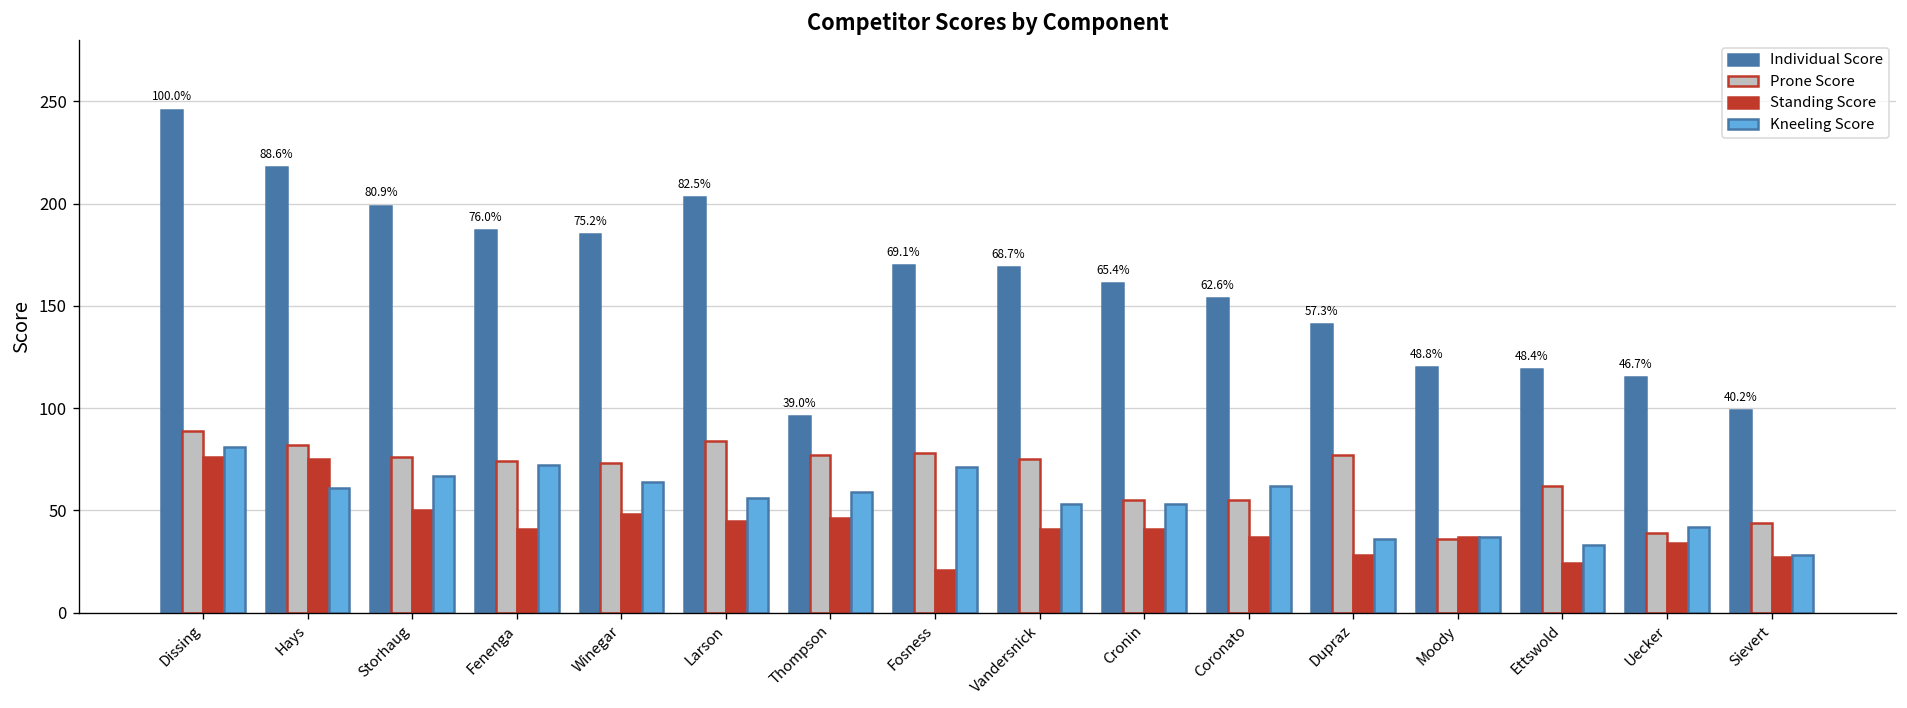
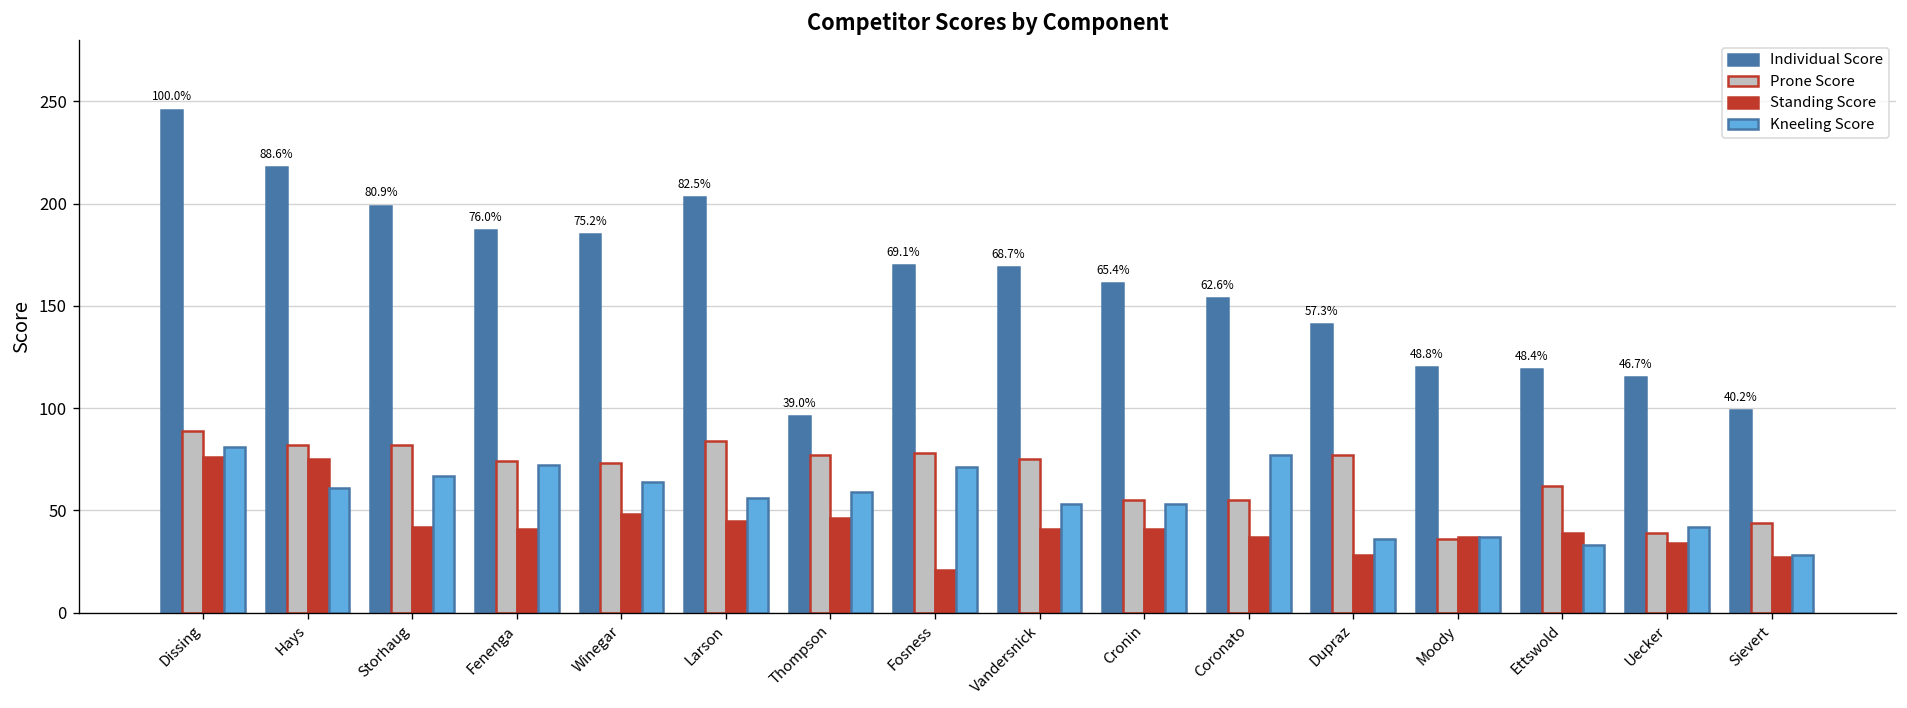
  {
    "Prone Score": {
      "Dissing": 89,
      "Hays": 82,
-     "Storhaug": 76,
+     "Storhaug": 82,
      "Fenenga": 74,
      "Winegar": 73,
      "Larson": 84,
      "Thompson": 77,
      "Fosness": 78,
      "Vandersnick": 75,
      "Cronin": 55,
      "Coronato": 55,
      "Dupraz": 77,
      "Moody": 36,
      "Ettswold": 62,
      "Uecker": 39,
      "Sievert": 44
    },
    "Standing Score": {
      "Dissing": 76,
      "Hays": 75,
-     "Storhaug": 50,
+     "Storhaug": 42,
      "Fenenga": 41,
      "Winegar": 48,
      "Larson": 45,
      "Thompson": 46,
      "Fosness": 21,
      "Vandersnick": 41,
      "Cronin": 41,
      "Coronato": 37,
      "Dupraz": 28,
      "Moody": 37,
-     "Ettswold": 24,
+     "Ettswold": 39,
      "Uecker": 34,
      "Sievert": 27
    },
    "Kneeling Score": {
      "Dissing": 81,
      "Hays": 61,
      "Storhaug": 67,
      "Fenenga": 72,
      "Winegar": 64,
      "Larson": 56,
      "Thompson": 59,
      "Fosness": 71,
      "Vandersnick": 53,
      "Cronin": 53,
-     "Coronato": 62,
+     "Coronato": 77,
      "Dupraz": 36,
      "Moody": 37,
      "Ettswold": 33,
      "Uecker": 42,
      "Sievert": 28
    }
  }
